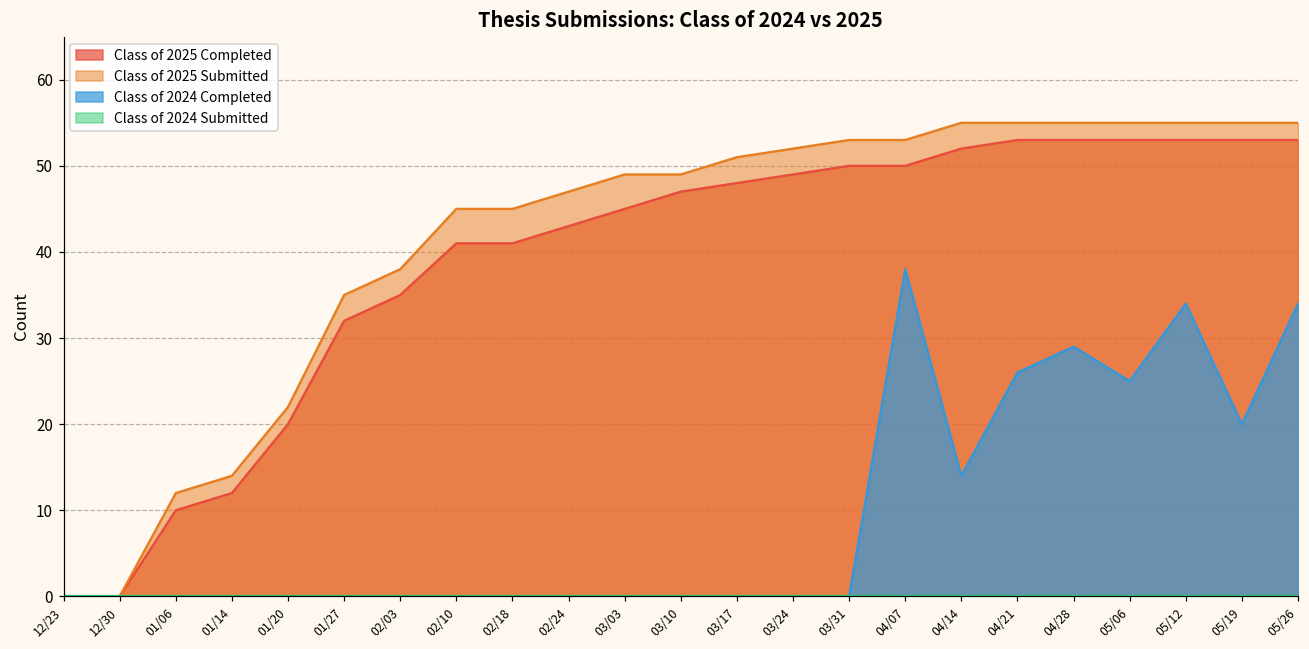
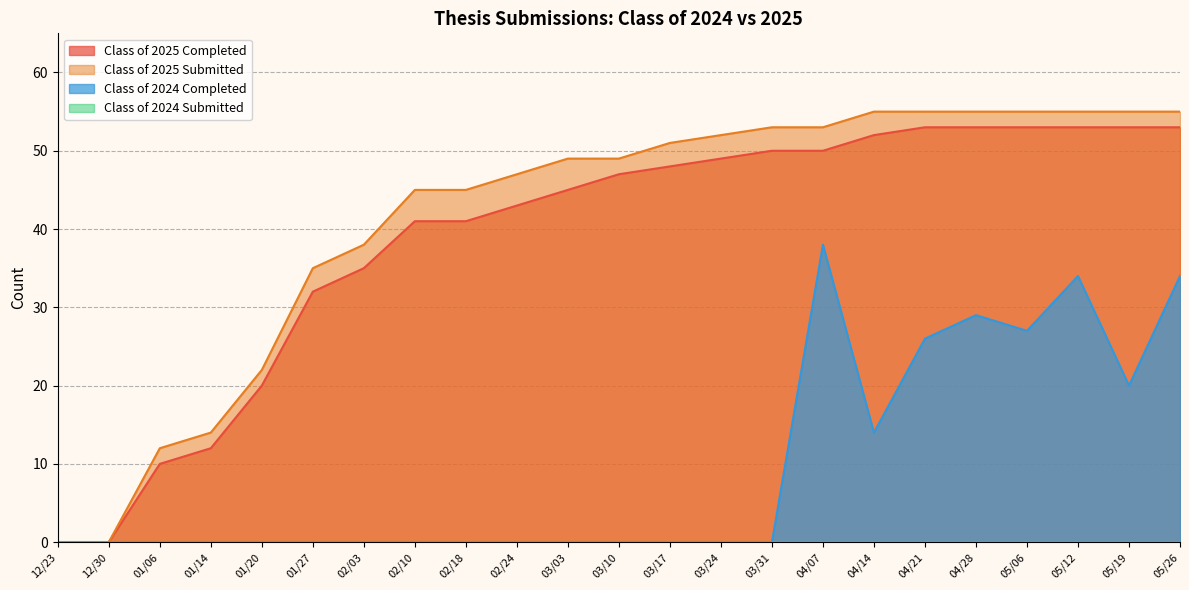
  {
    "Class of 2024 Completed": {
      "04/07": 38,
      "04/14": 14,
      "04/21": 26,
      "04/28": 29,
-     "05/06": 25,
+     "05/06": 27,
      "05/12": 34,
      "05/19": 20,
      "05/26": 34
    },
    "Class of 2024 Submitted": {
      "04/07": 0,
      "04/14": 0,
      "04/21": 0,
      "04/28": 0,
      "05/06": 0,
      "05/12": 0,
      "05/19": 0,
      "05/26": 0
    }
  }
